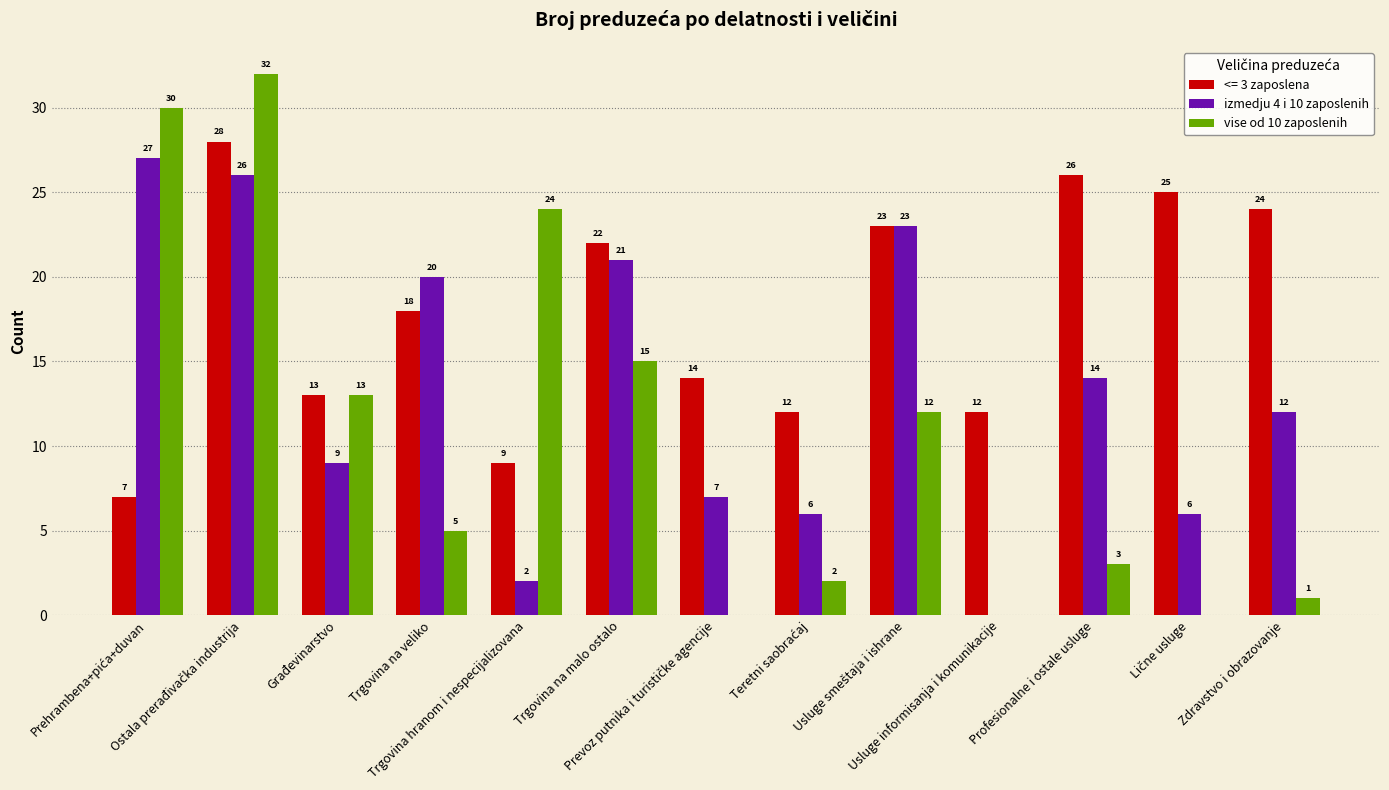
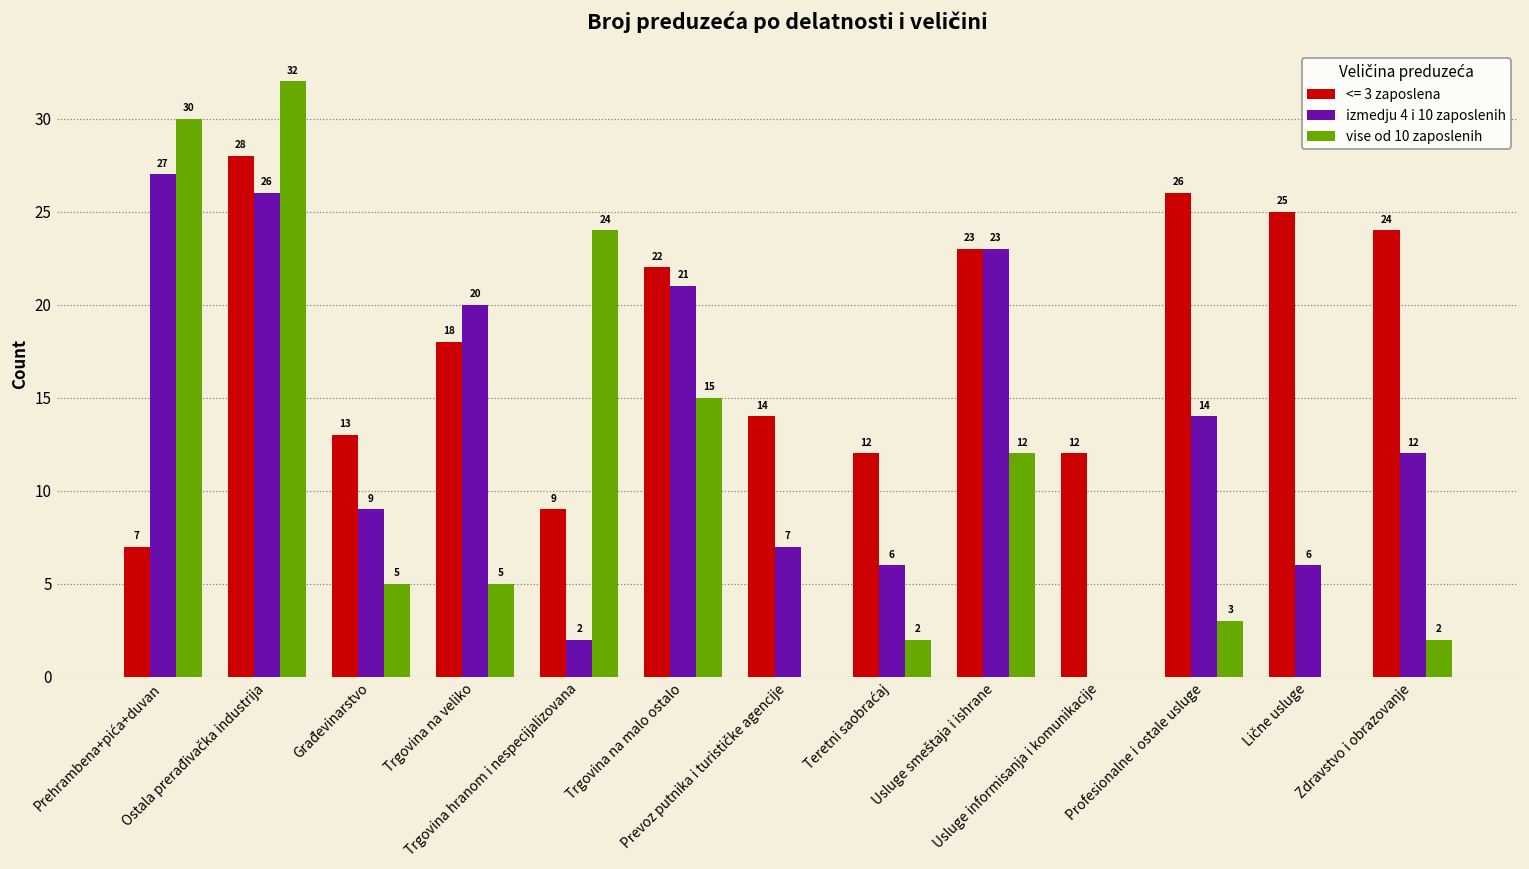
  {
    "<= 3 zaposlena": {
      "Prehrambena+pića+duvan": 7,
      "Ostala prerađivačka industrija": 28,
      "Građevinarstvo": 13,
      "Trgovina na veliko": 18,
      "Trgovina hranom i nespecijalizovana": 9,
      "Trgovina na malo ostalo": 22,
      "Prevoz putnika i turističke agencije": 14,
      "Teretni saobraćaj": 12,
      "Usluge smeštaja i ishrane": 23,
      "Usluge informisanja i komunikacije": 12,
      "Profesionalne i ostale usluge": 26,
      "Lične usluge": 25,
      "Zdravstvo i obrazovanje": 24
    },
    "izmedju 4 i 10 zaposlenih": {
      "Prehrambena+pića+duvan": 27,
      "Ostala prerađivačka industrija": 26,
      "Građevinarstvo": 9,
      "Trgovina na veliko": 20,
      "Trgovina hranom i nespecijalizovana": 2,
      "Trgovina na malo ostalo": 21,
      "Prevoz putnika i turističke agencije": 7,
      "Teretni saobraćaj": 6,
      "Usluge smeštaja i ishrane": 23,
      "Profesionalne i ostale usluge": 14,
      "Lične usluge": 6,
      "Zdravstvo i obrazovanje": 12
    },
    "vise od 10 zaposlenih": {
      "Prehrambena+pića+duvan": 30,
      "Ostala prerađivačka industrija": 32,
-     "Građevinarstvo": 13,
+     "Građevinarstvo": 5,
      "Trgovina na veliko": 5,
      "Trgovina hranom i nespecijalizovana": 24,
      "Trgovina na malo ostalo": 15,
      "Teretni saobraćaj": 2,
      "Usluge smeštaja i ishrane": 12,
      "Profesionalne i ostale usluge": 3,
-     "Zdravstvo i obrazovanje": 1
+     "Zdravstvo i obrazovanje": 2
    }
  }
